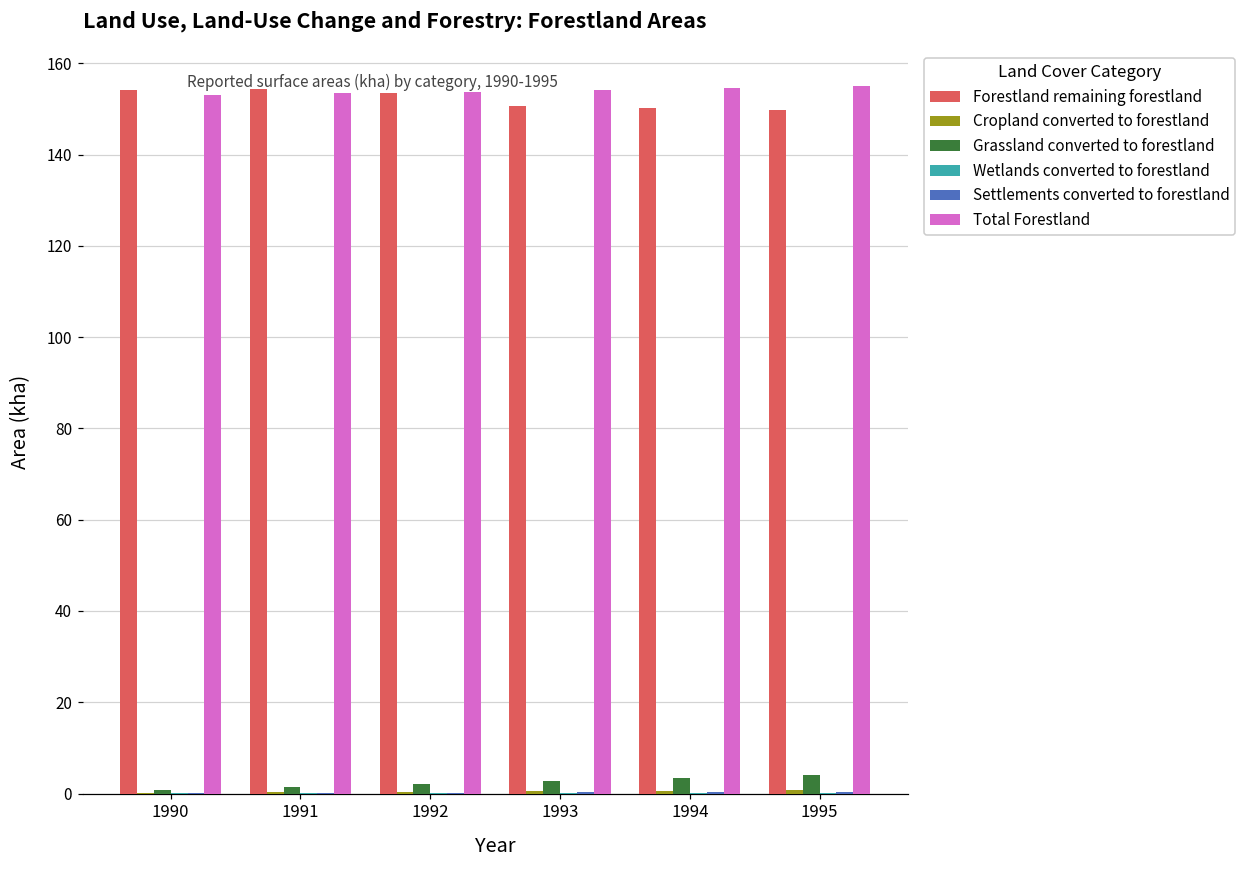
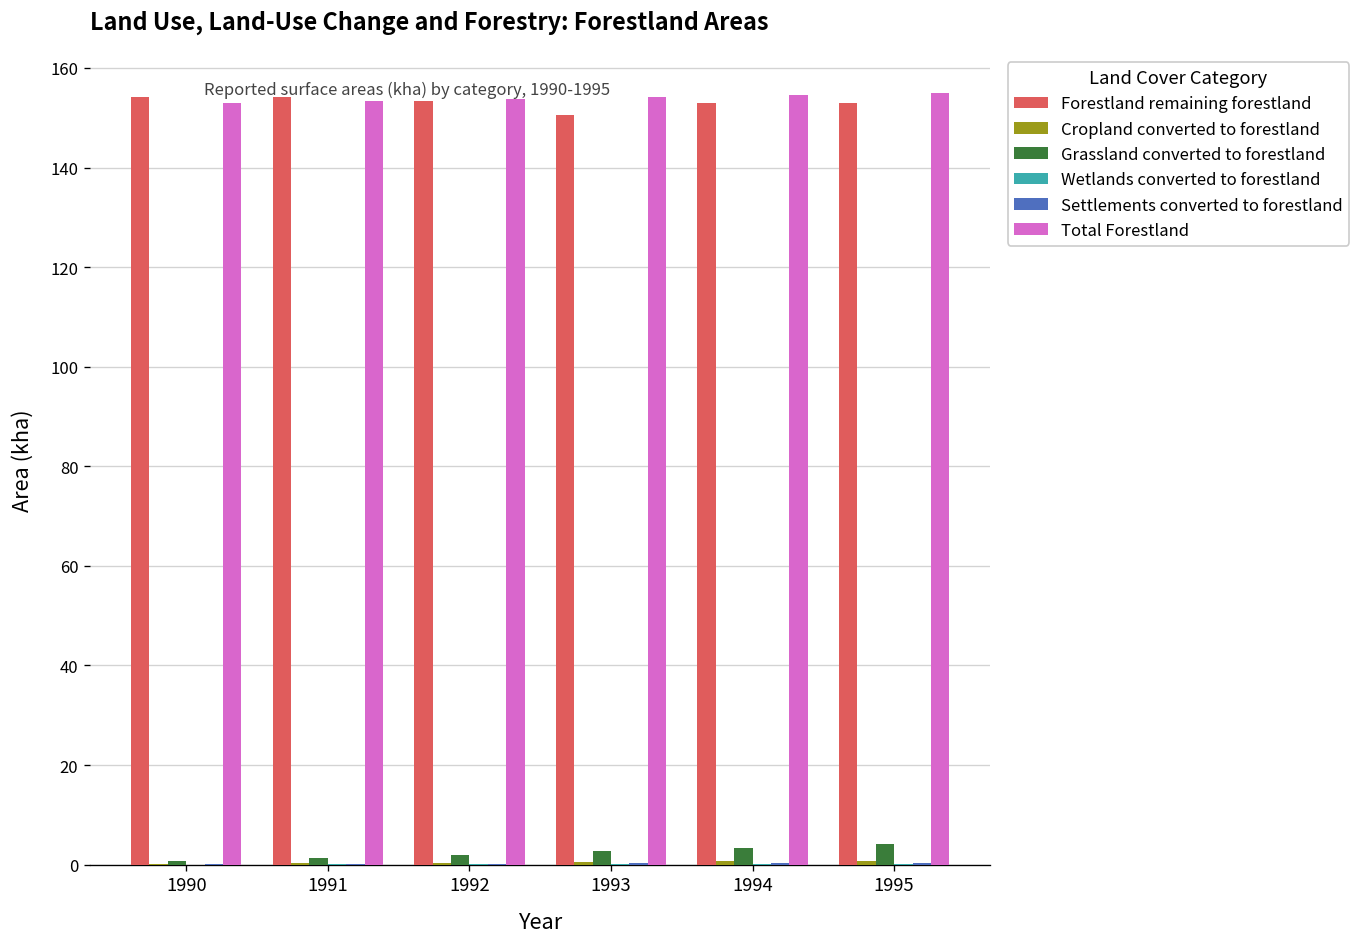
  {
    "Forestland remaining forestland": {
      "1990": 154,
      "1991": 154,
      "1992": 153,
      "1993": 151,
-     "1994": 150,
-     "1995": 150
+     "1994": 153,
+     "1995": 153
    },
    "Cropland converted to forestland": {
      "1994": 1,
      "1995": 1
    },
    "Grassland converted to forestland": {
      "1990": 1,
      "1991": 1,
      "1992": 2,
      "1993": 3,
      "1994": 3,
      "1995": 4
    },
    "Total Forestland": {
      "1990": 153,
      "1991": 153,
      "1992": 154,
      "1993": 154,
      "1994": 155,
      "1995": 155
    }
  }
